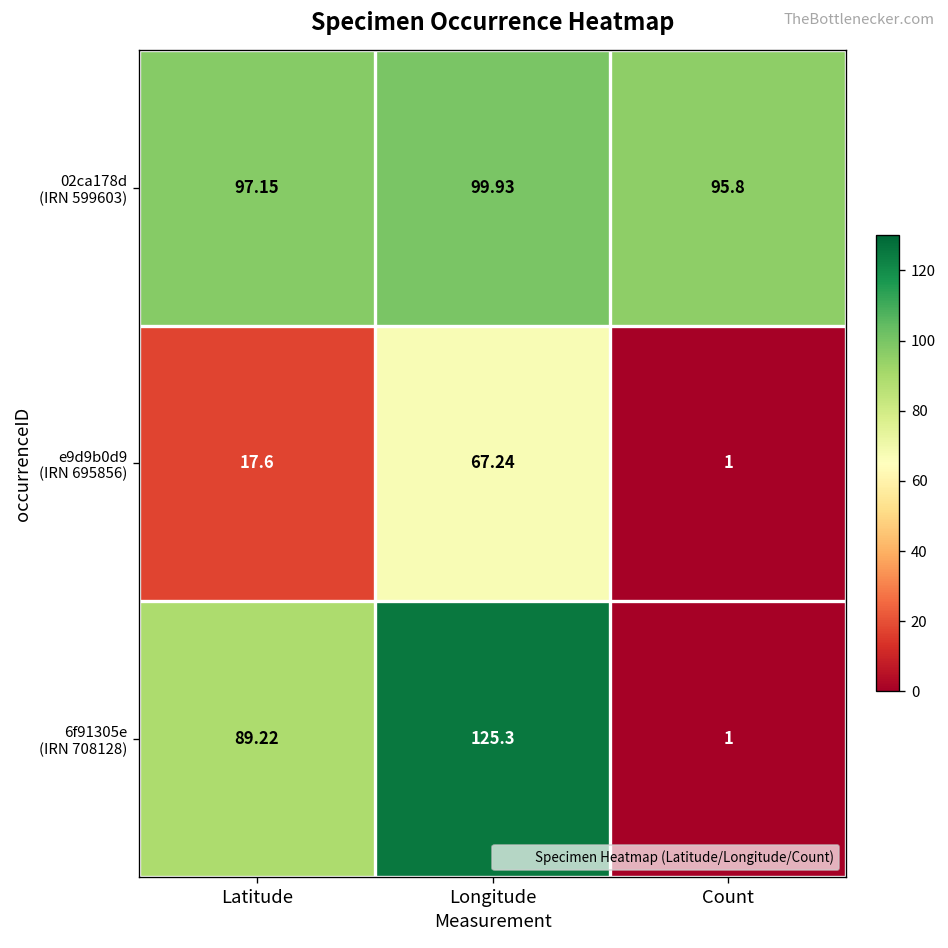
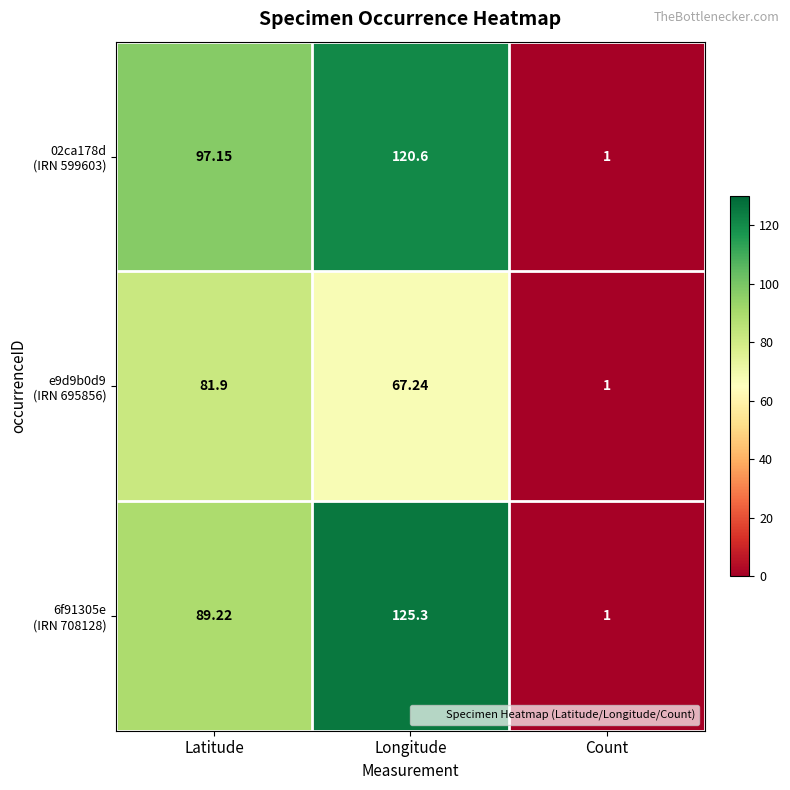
  {
    "02ca178d (IRN 599603)": {
      "Latitude": 97.15,
-     "Longitude": 99.93,
-     "Count": 95.8
+     "Longitude": 120.6,
+     "Count": 1
    },
    "e9d9b0d9 (IRN 695856)": {
-     "Latitude": 17.6,
+     "Latitude": 81.9,
      "Longitude": 67.24,
      "Count": 1
    },
    "6f91305e (IRN 708128)": {
      "Latitude": 89.22,
      "Longitude": 125.3,
      "Count": 1
    }
  }
